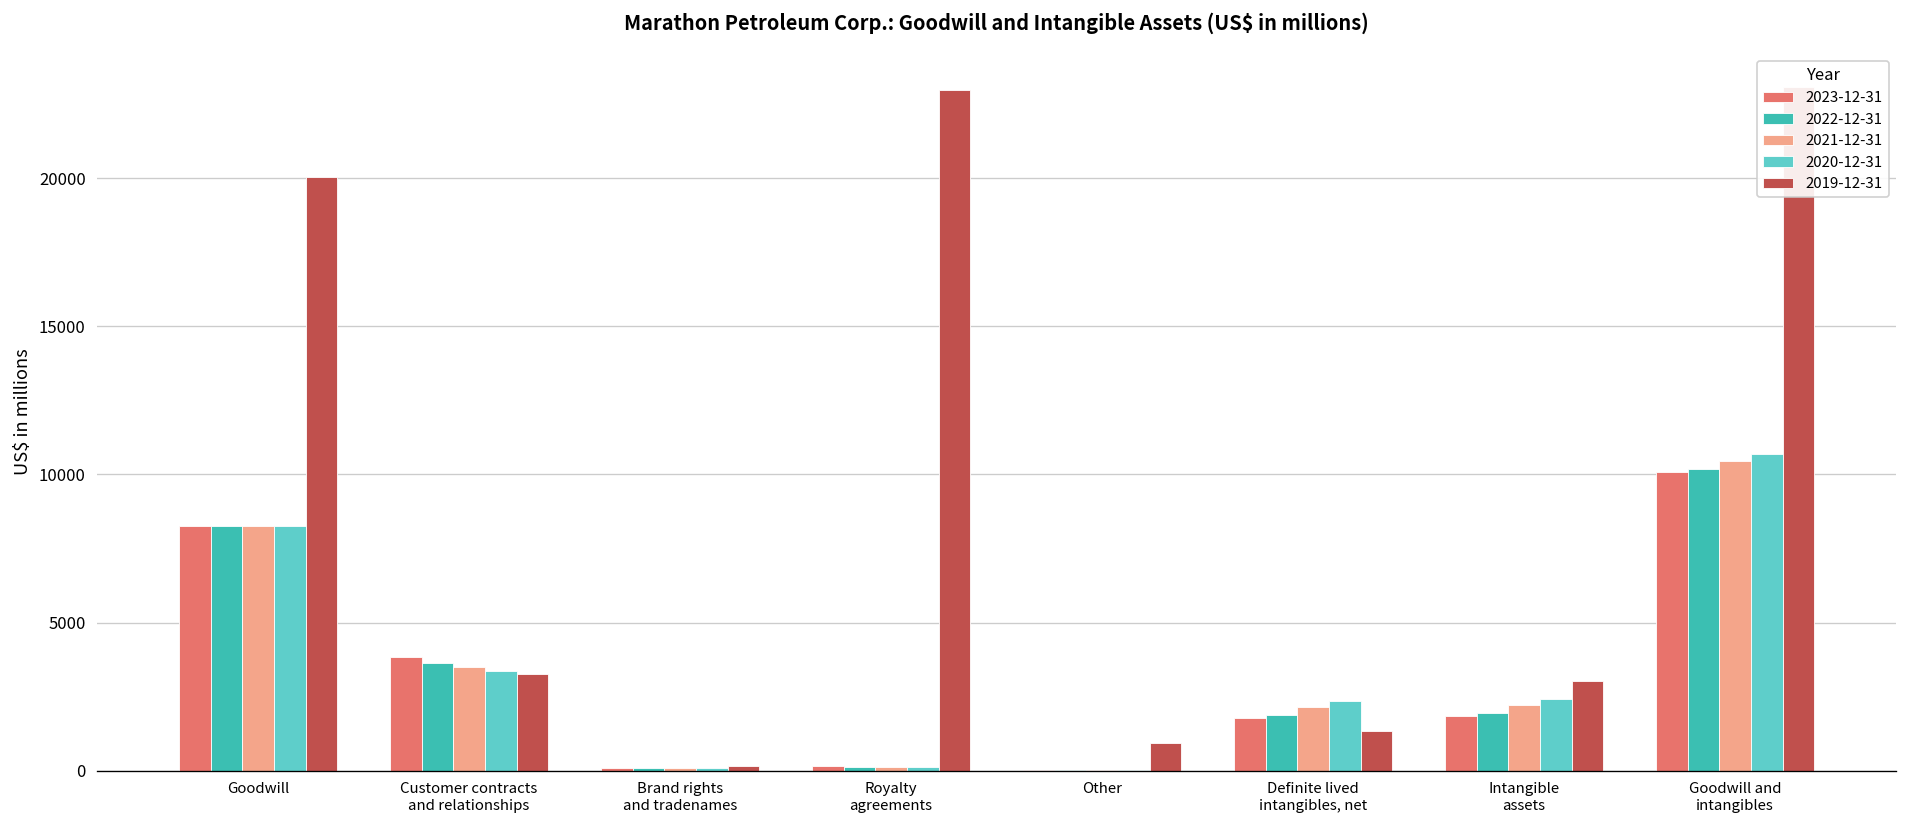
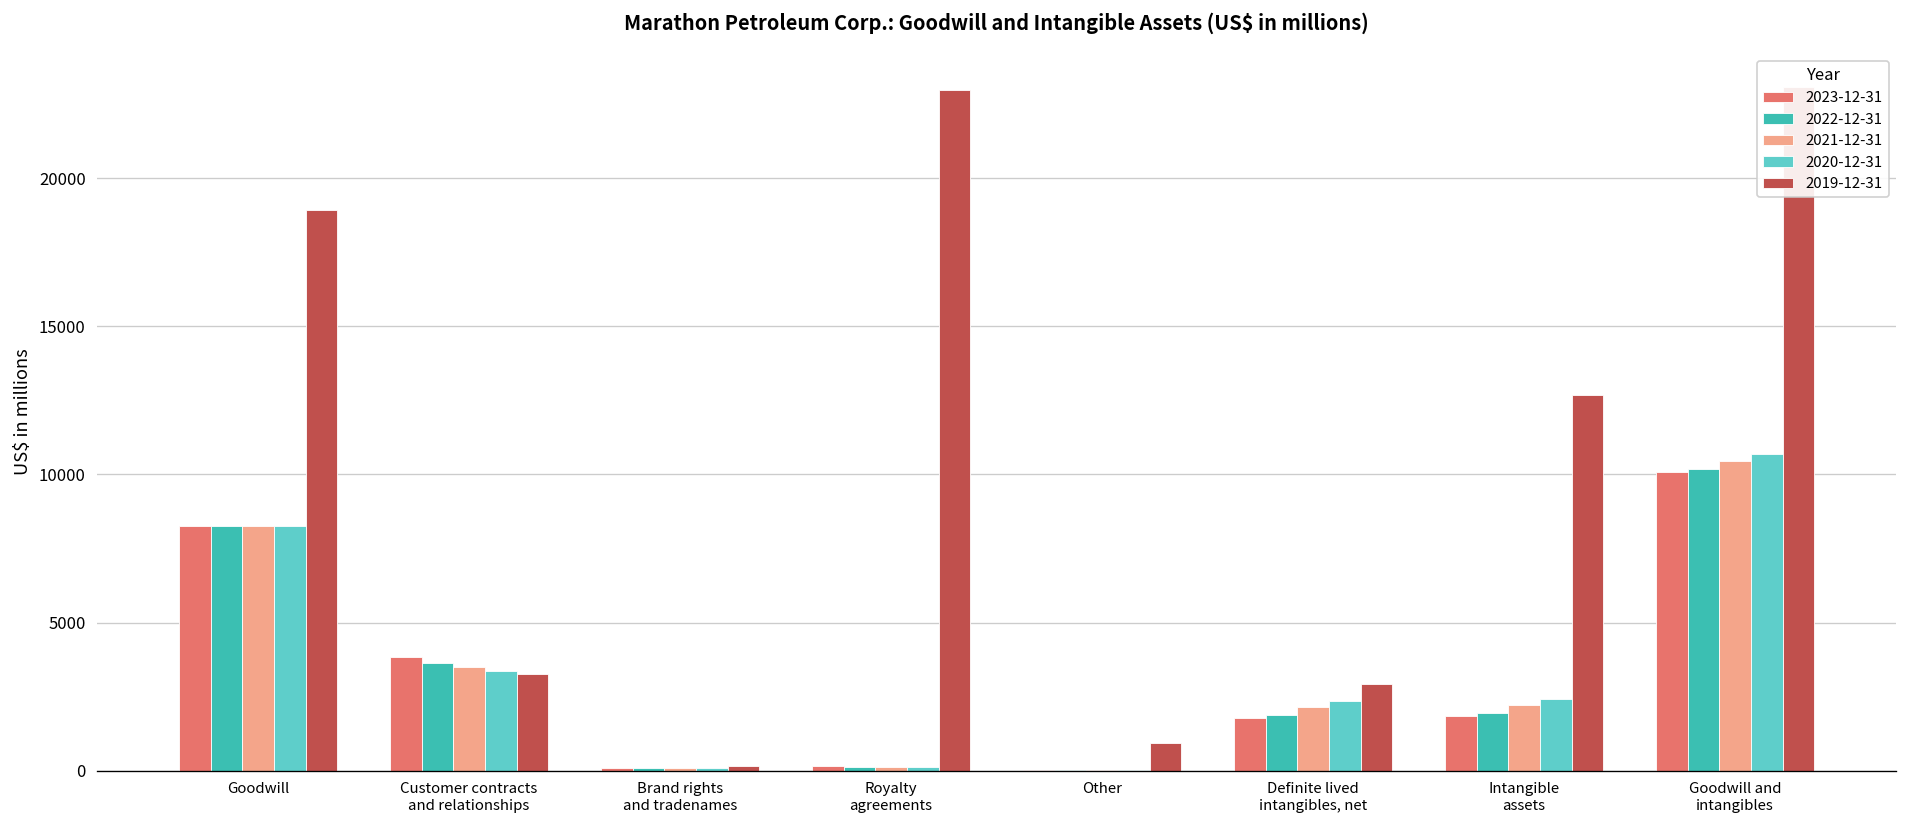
  {
    "2019-12-31": {
-     "Goodwill": 20000,
+     "Goodwill": 18900,
      "Customer contracts and relationships": 3300,
      "Brand rights and tradenames": 200,
      "Royalty agreements": 23000,
      "Other": 900,
-     "Definite lived intangibles, net": 1300,
-     "Intangible assets": 3000
+     "Definite lived intangibles, net": 2900,
+     "Intangible assets": 12700
    }
  }
